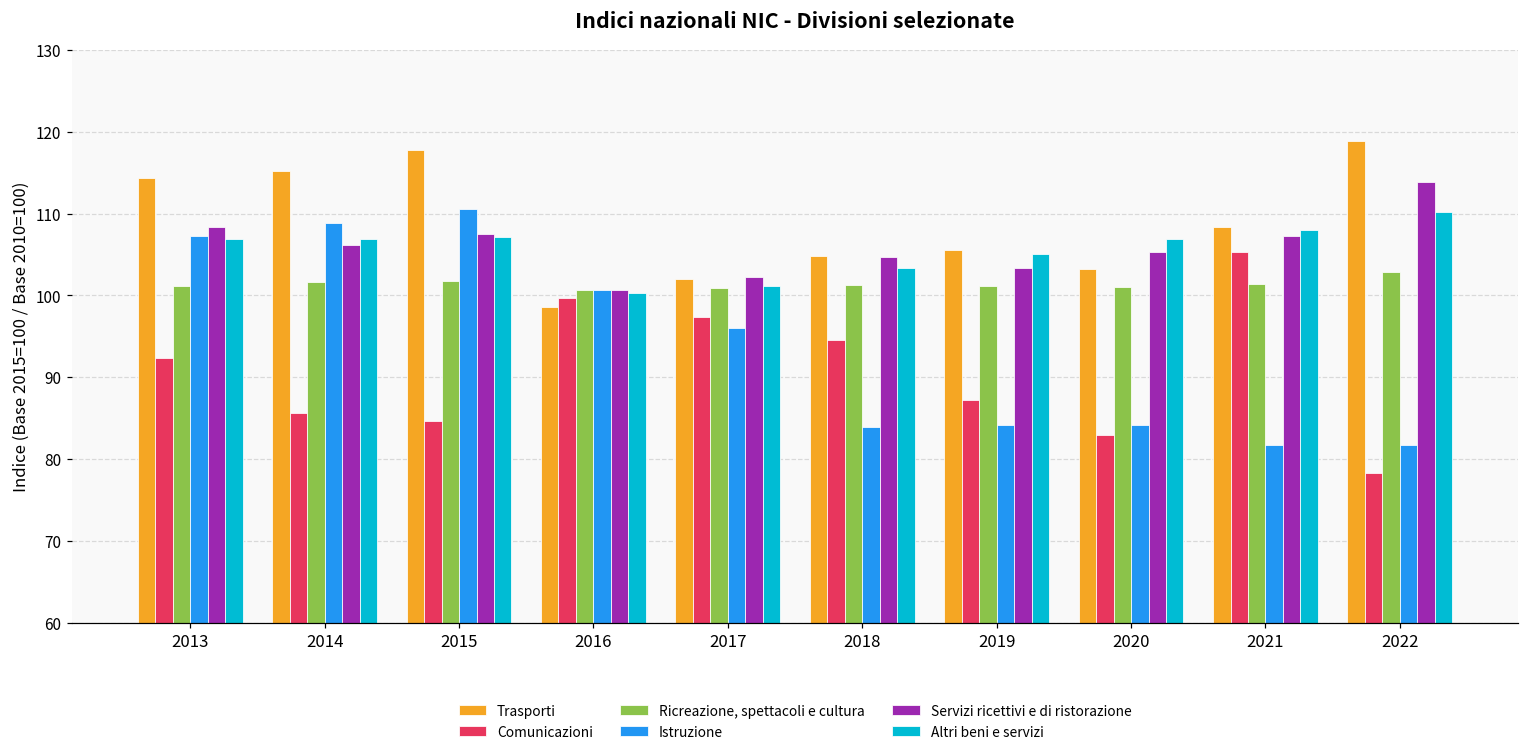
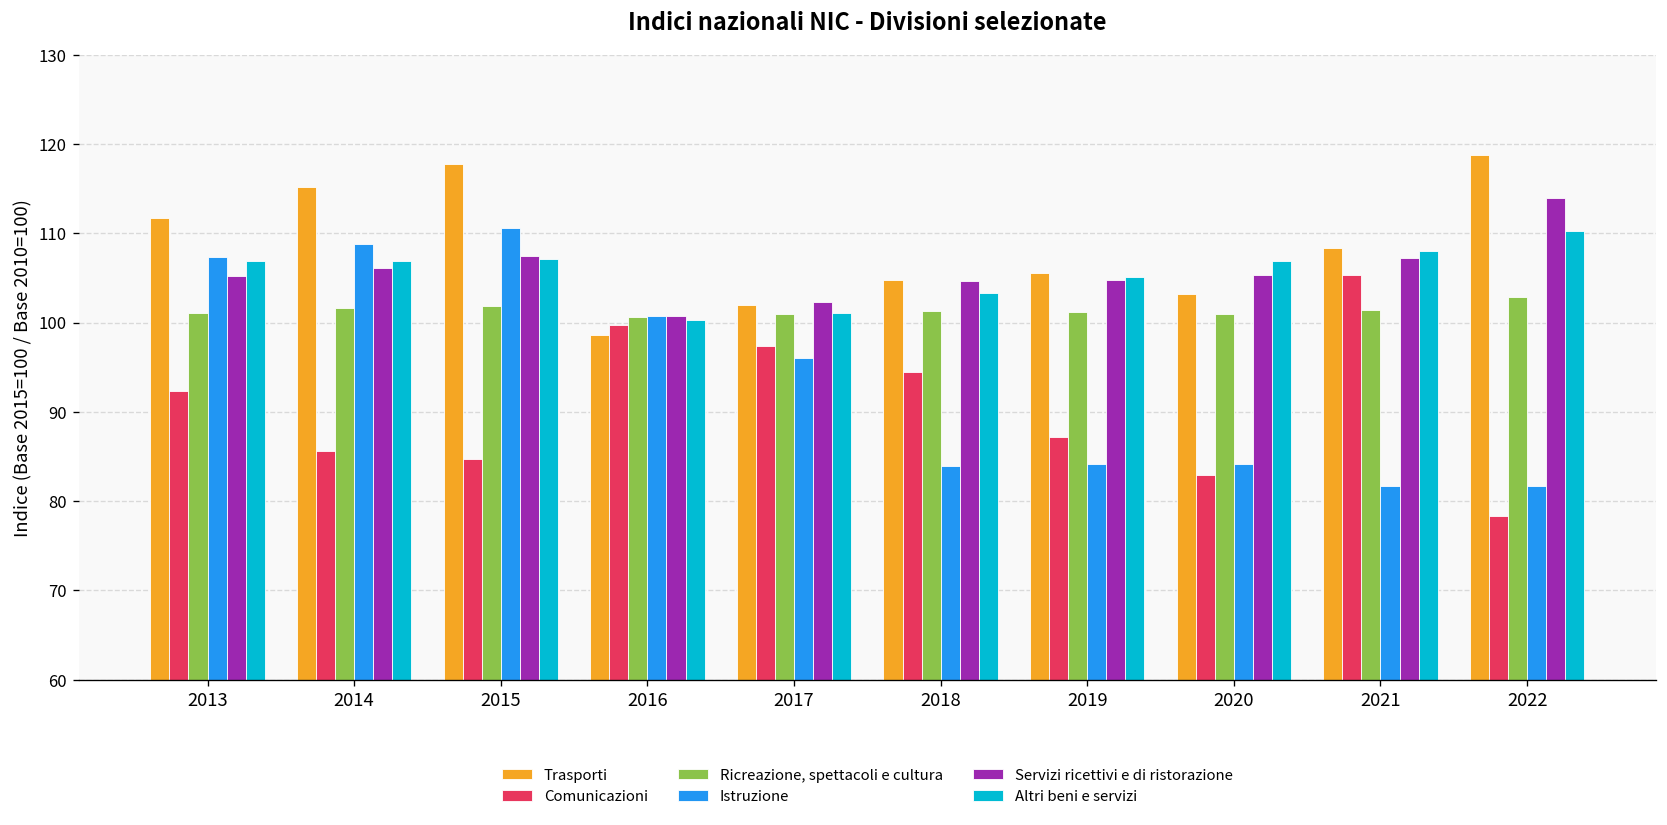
  {
    "Trasporti": {
-     "2013": 114,
+     "2013": 112,
      "2014": 115,
      "2015": 118,
      "2016": 99,
      "2017": 102,
      "2018": 105,
      "2019": 106,
      "2020": 103,
      "2021": 108,
      "2022": 119
    },
    "Comunicazioni": {
      "2013": 92,
      "2014": 86,
      "2015": 85,
      "2016": 100,
      "2017": 97,
      "2018": 95,
      "2019": 87,
      "2020": 83,
      "2021": 105,
      "2022": 78
    },
    "Ricreazione, spettacoli e cultura": {
      "2013": 101,
      "2014": 102,
      "2015": 102,
      "2016": 101,
      "2017": 101,
      "2018": 101,
      "2019": 101,
      "2020": 101,
      "2021": 101,
      "2022": 103
    },
    "Servizi ricettivi e di ristorazione": {
-     "2013": 108,
+     "2013": 105,
      "2014": 106,
      "2015": 108,
      "2016": 101,
      "2017": 102,
      "2018": 105,
-     "2019": 103,
+     "2019": 105,
      "2020": 105,
      "2021": 107,
      "2022": 114
    }
  }
